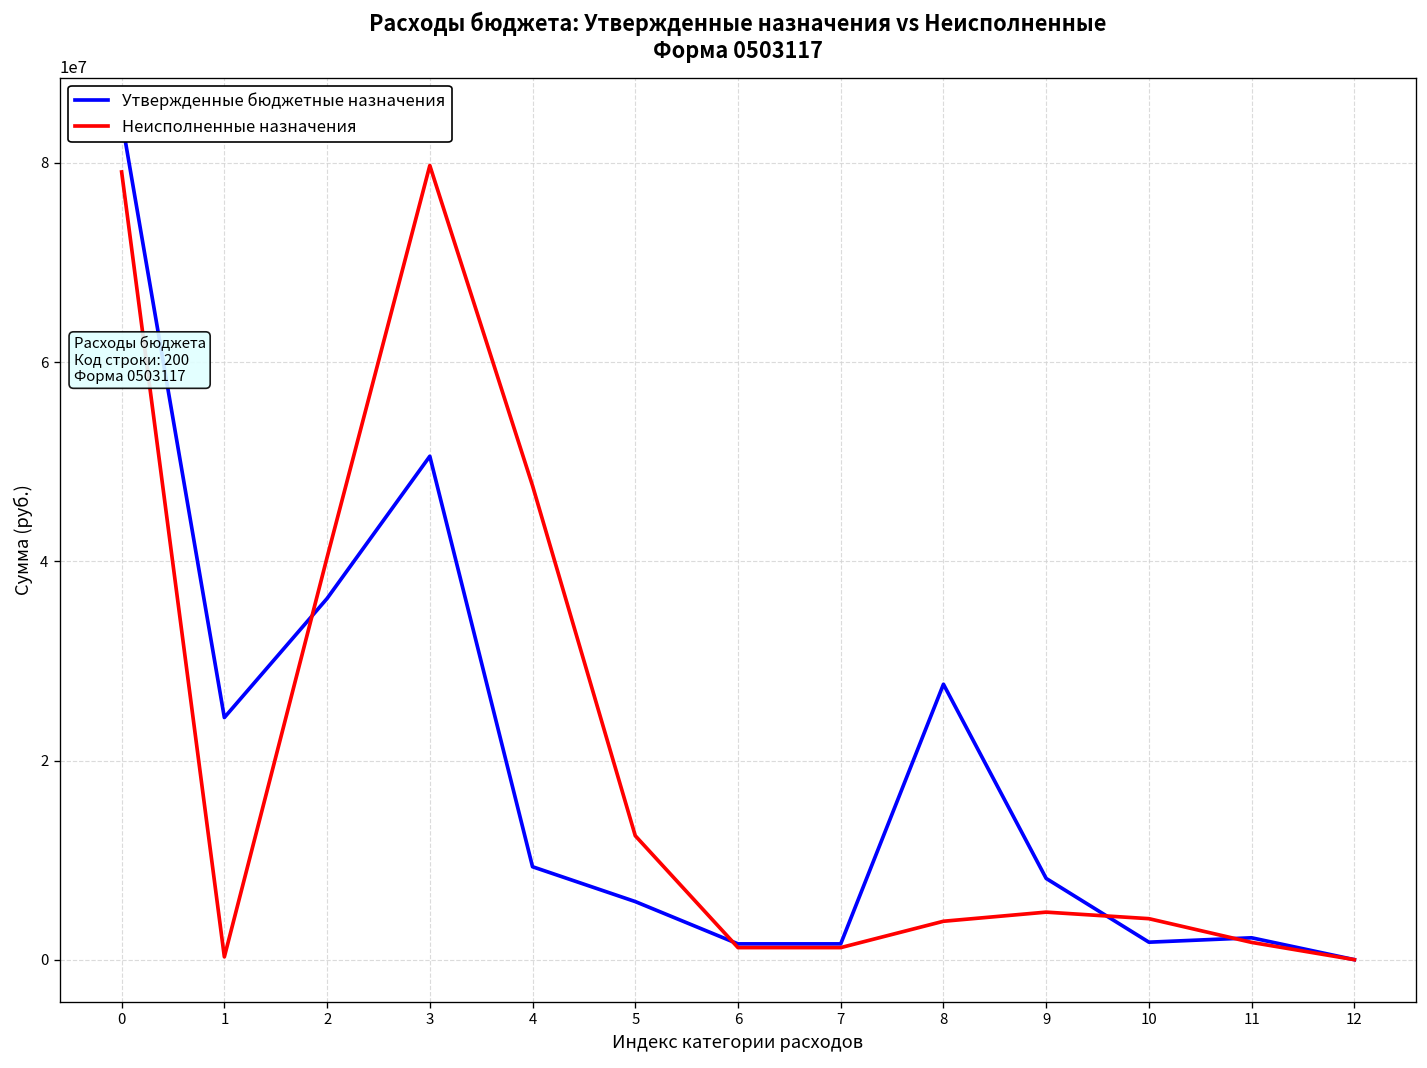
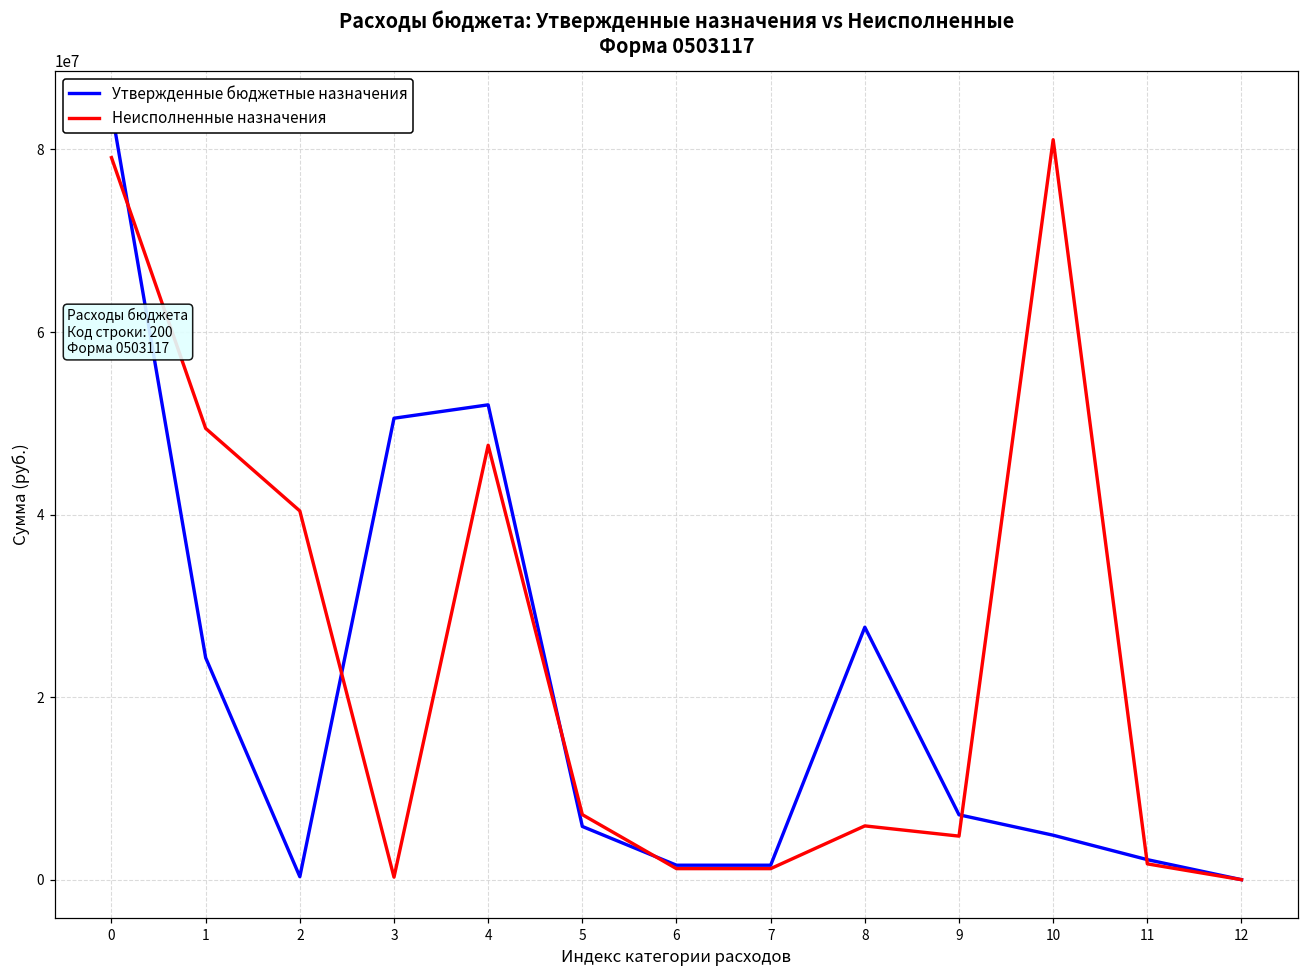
  {
    "Утвержденные бюджетные назначения": {
      "1": 24000000,
-     "2": 36000000,
+     "2": 0,
      "3": 51000000,
-     "4": 9000000,
+     "4": 52000000,
      "5": 6000000,
      "6": 2000000,
      "7": 2000000,
      "8": 28000000,
-     "9": 8000000,
-     "10": 2000000,
+     "9": 7000000,
+     "10": 5000000,
      "11": 2000000
    },
    "Неисполненные назначения": {
      "0": 79000000,
-     "1": 0,
+     "1": 49000000,
      "2": 40000000,
-     "3": 80000000,
+     "3": 0,
      "4": 48000000,
-     "5": 12000000,
+     "5": 7000000,
      "6": 1000000,
      "7": 1000000,
-     "8": 4000000,
+     "8": 6000000,
      "9": 5000000,
-     "10": 4000000,
+     "10": 81000000,
      "11": 2000000
    }
  }
